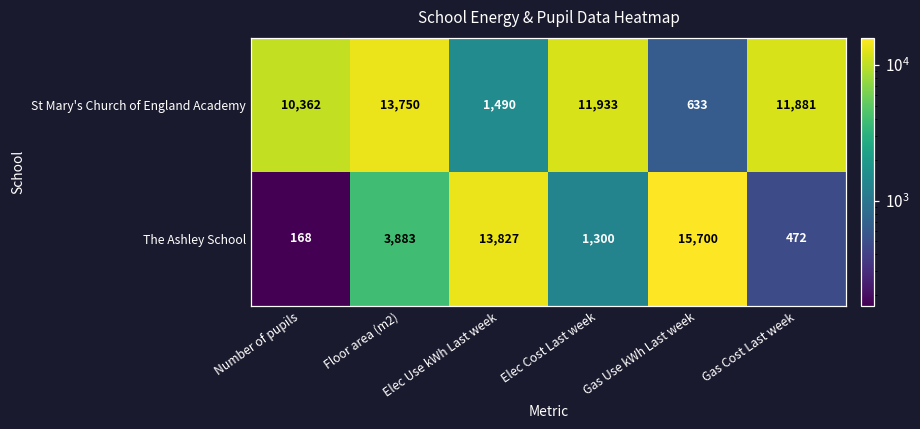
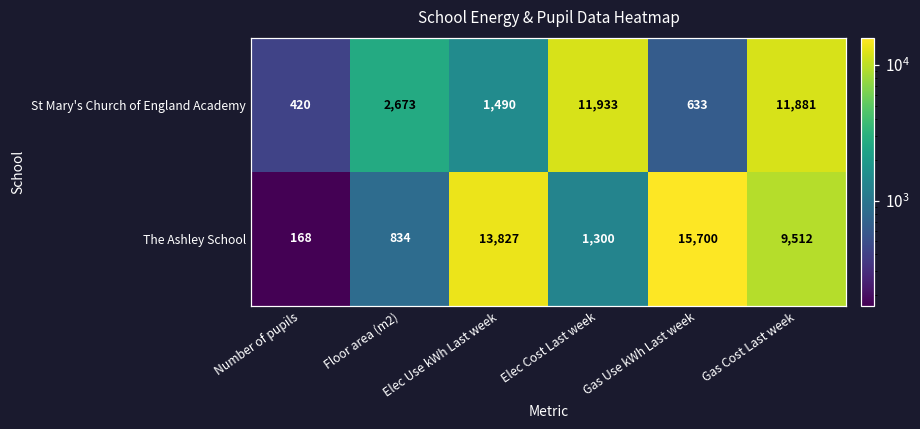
  {
    "St Mary's Church of England Academy": {
-     "Number of pupils": "10,362",
-     "Floor area (m2)": "13,750",
+     "Number of pupils": "420",
+     "Floor area (m2)": "2,673",
      "Elec Use kWh Last week": "1,490",
      "Elec Cost Last week": "11,933",
      "Gas Use kWh Last week": "633",
      "Gas Cost Last week": "11,881"
    },
    "The Ashley School": {
      "Number of pupils": "168",
-     "Floor area (m2)": "3,883",
+     "Floor area (m2)": "834",
      "Elec Use kWh Last week": "13,827",
      "Elec Cost Last week": "1,300",
      "Gas Use kWh Last week": "15,700",
-     "Gas Cost Last week": "472"
+     "Gas Cost Last week": "9,512"
    }
  }
